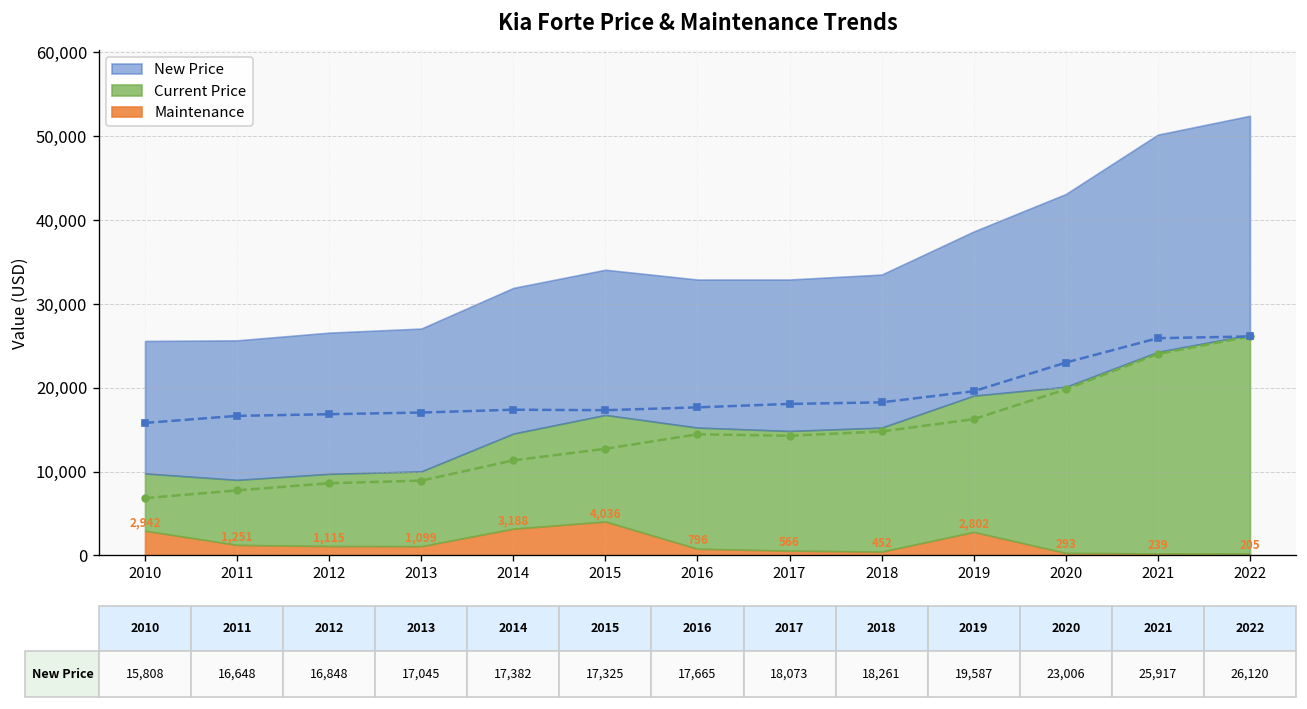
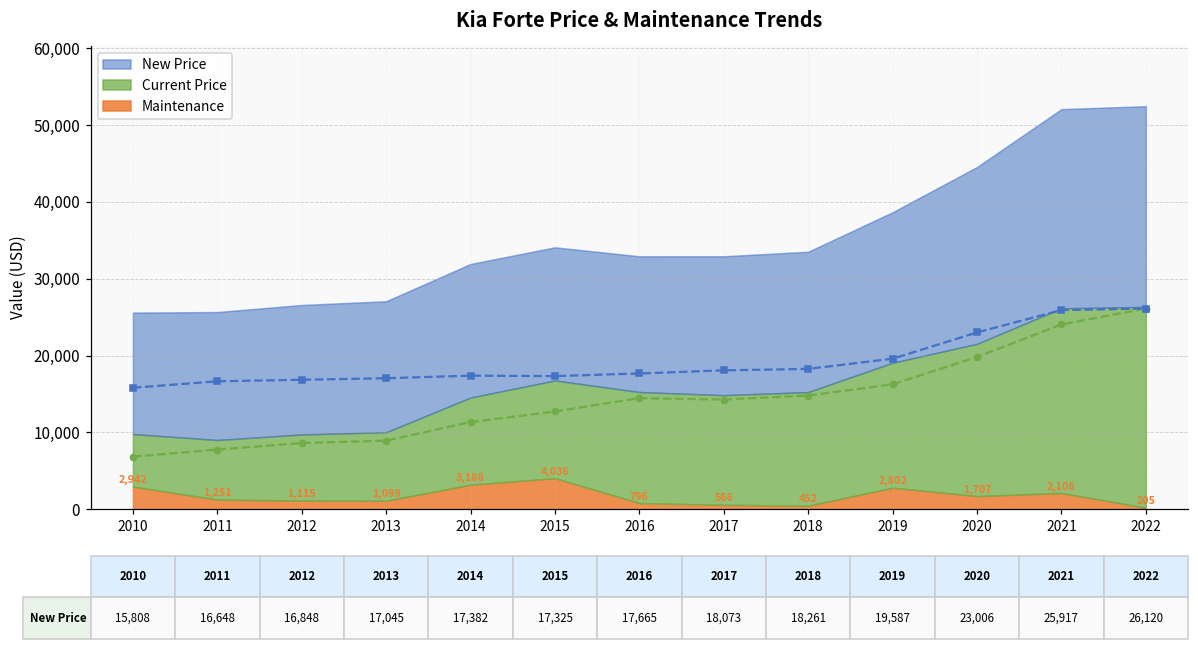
  {
    "Maintenance": {
      "2010": "2,942",
      "2011": "1,251",
      "2012": "1,115",
      "2013": "1,099",
      "2014": "3,188",
      "2015": "4,036",
      "2016": "796",
      "2017": "566",
      "2018": "452",
      "2019": "2,802",
-     "2020": "293",
-     "2021": "239",
+     "2020": "1,707",
+     "2021": "2,106",
      "2022": "205"
    }
  }
